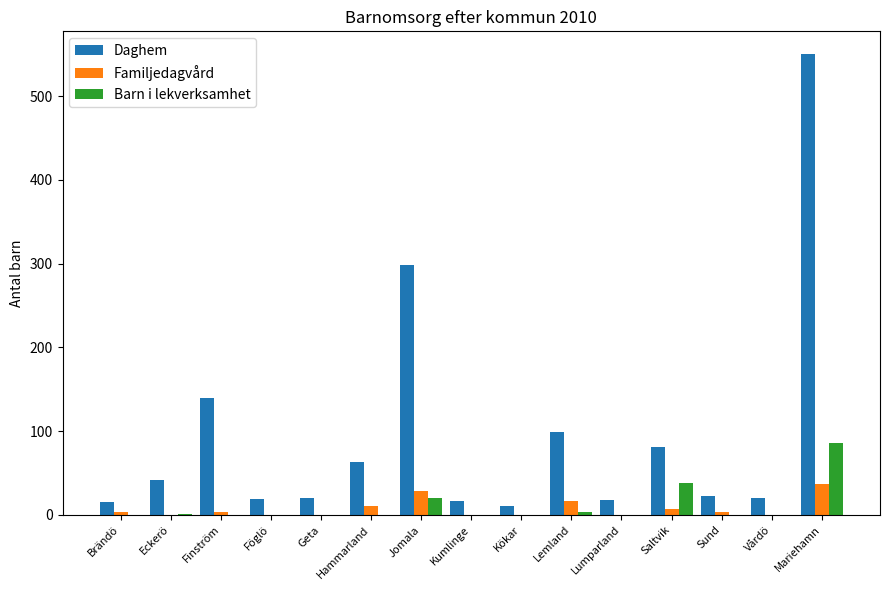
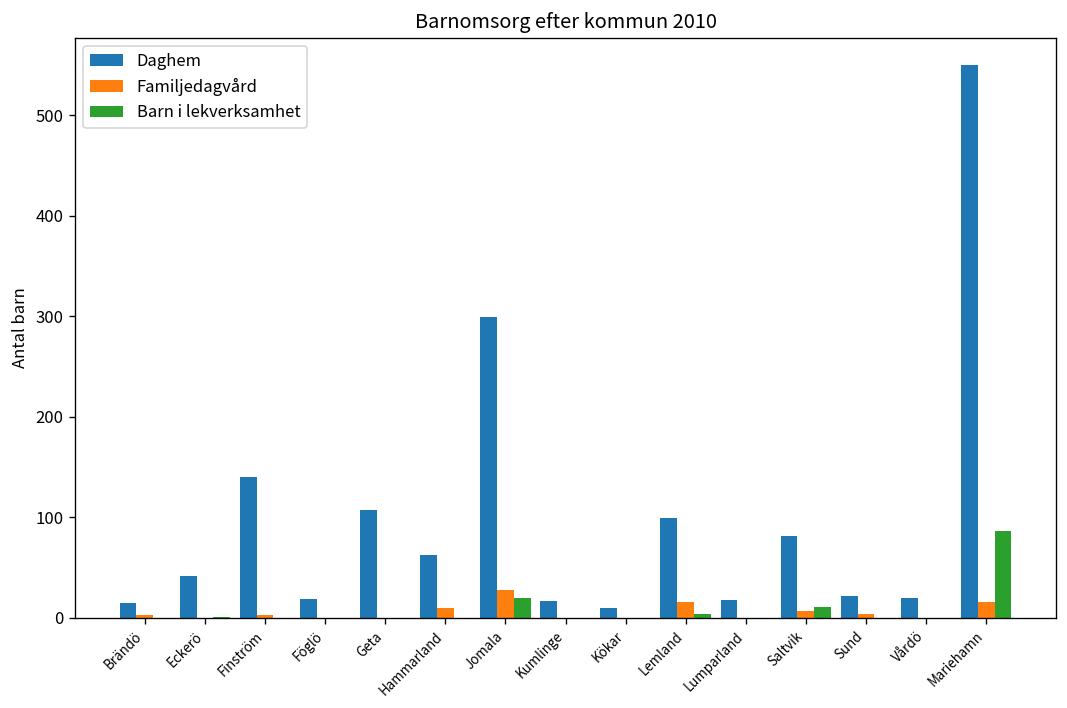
  {
    "Daghem": {
      "Brändö": 20,
      "Eckerö": 40,
      "Finström": 140,
      "Föglö": 20,
-     "Geta": 20,
+     "Geta": 110,
      "Hammarland": 60,
      "Jomala": 300,
      "Kumlinge": 20,
      "Kökar": 10,
      "Lemland": 100,
      "Lumparland": 20,
      "Saltvik": 80,
      "Sund": 20,
      "Vårdö": 20,
      "Mariehamn": 550
    },
    "Familjedagvård": {
      "Brändö": 0,
      "Eckerö": 0,
      "Finström": 0,
      "Föglö": 0,
      "Geta": 0,
      "Hammarland": 10,
      "Jomala": 30,
      "Kumlinge": 0,
      "Kökar": 0,
      "Lemland": 20,
      "Lumparland": 0,
      "Saltvik": 10,
      "Sund": 0,
      "Vårdö": 0,
-     "Mariehamn": 40
+     "Mariehamn": 20
    },
    "Barn i lekverksamhet": {
      "Brändö": 0,
      "Finström": 0,
      "Föglö": 0,
      "Geta": 0,
      "Hammarland": 0,
      "Jomala": 20,
      "Kumlinge": 0,
      "Kökar": 0,
      "Lemland": 0,
      "Lumparland": 0,
-     "Saltvik": 40,
+     "Saltvik": 10,
      "Sund": 0,
      "Vårdö": 0,
      "Mariehamn": 90
    }
  }
